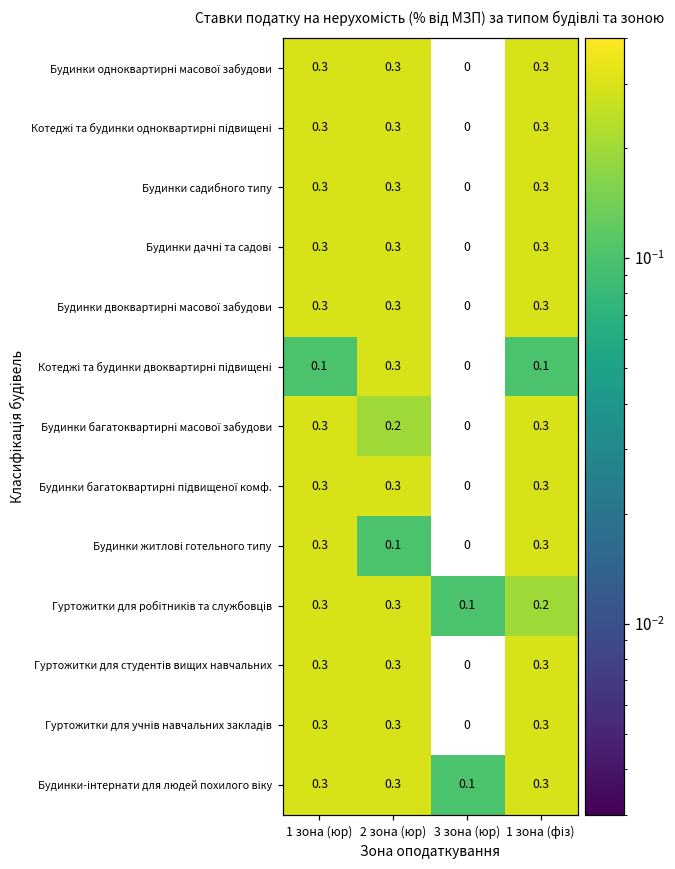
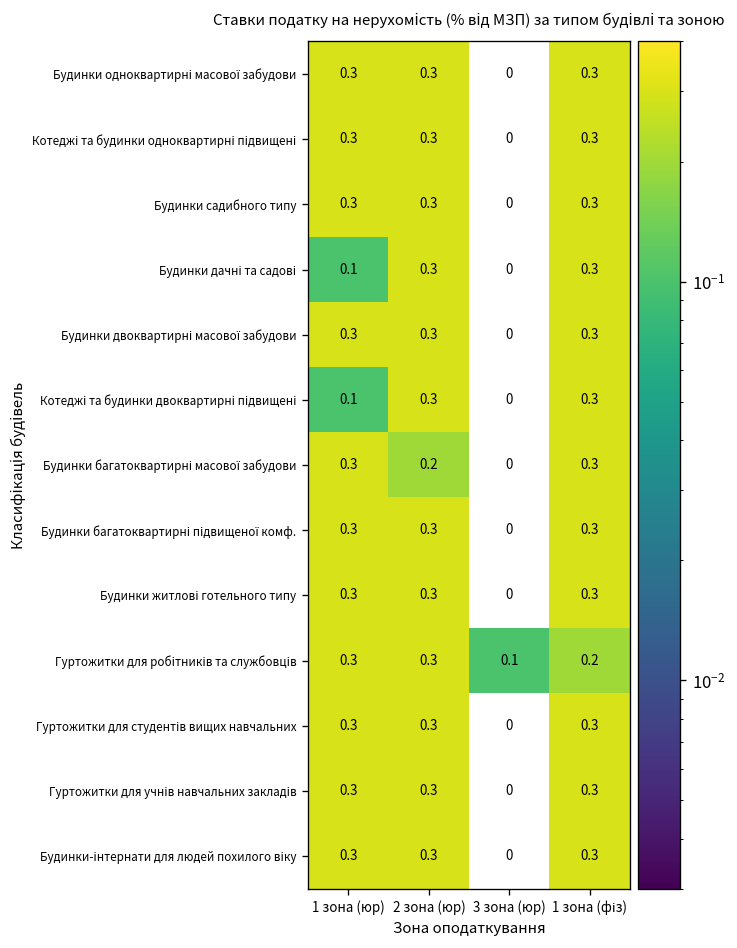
  {
    "Будинки одноквартирні масової забудови": {
      "1 зона (юр)": 0.3,
      "2 зона (юр)": 0.3,
      "3 зона (юр)": 0,
      "1 зона (фіз)": 0.3
    },
    "Котеджі та будинки одноквартирні підвищені": {
      "1 зона (юр)": 0.3,
      "2 зона (юр)": 0.3,
      "3 зона (юр)": 0,
      "1 зона (фіз)": 0.3
    },
    "Будинки садибного типу": {
      "1 зона (юр)": 0.3,
      "2 зона (юр)": 0.3,
      "3 зона (юр)": 0,
      "1 зона (фіз)": 0.3
    },
    "Будинки дачні та садові": {
-     "1 зона (юр)": 0.3,
+     "1 зона (юр)": 0.1,
      "2 зона (юр)": 0.3,
      "3 зона (юр)": 0,
      "1 зона (фіз)": 0.3
    },
    "Будинки двоквартирні масової забудови": {
      "1 зона (юр)": 0.3,
      "2 зона (юр)": 0.3,
      "3 зона (юр)": 0,
      "1 зона (фіз)": 0.3
    },
    "Котеджі та будинки двоквартирні підвищені": {
      "1 зона (юр)": 0.1,
      "2 зона (юр)": 0.3,
      "3 зона (юр)": 0,
-     "1 зона (фіз)": 0.1
+     "1 зона (фіз)": 0.3
    },
    "Будинки багатоквартирні масової забудови": {
      "1 зона (юр)": 0.3,
      "2 зона (юр)": 0.2,
      "3 зона (юр)": 0,
      "1 зона (фіз)": 0.3
    },
    "Будинки багатоквартирні підвищеної комф.": {
      "1 зона (юр)": 0.3,
      "2 зона (юр)": 0.3,
      "3 зона (юр)": 0,
      "1 зона (фіз)": 0.3
    },
    "Будинки житлові готельного типу": {
      "1 зона (юр)": 0.3,
-     "2 зона (юр)": 0.1,
+     "2 зона (юр)": 0.3,
      "3 зона (юр)": 0,
      "1 зона (фіз)": 0.3
    },
    "Гуртожитки для робітників та службовців": {
      "1 зона (юр)": 0.3,
      "2 зона (юр)": 0.3,
      "3 зона (юр)": 0.1,
      "1 зона (фіз)": 0.2
    },
    "Гуртожитки для студентів вищих навчальних": {
      "1 зона (юр)": 0.3,
      "2 зона (юр)": 0.3,
      "3 зона (юр)": 0,
      "1 зона (фіз)": 0.3
    },
    "Гуртожитки для учнів навчальних закладів": {
      "1 зона (юр)": 0.3,
      "2 зона (юр)": 0.3,
      "3 зона (юр)": 0,
      "1 зона (фіз)": 0.3
    },
    "Будинки-інтернати для людей похилого віку": {
      "1 зона (юр)": 0.3,
      "2 зона (юр)": 0.3,
-     "3 зона (юр)": 0.1,
+     "3 зона (юр)": 0,
      "1 зона (фіз)": 0.3
    }
  }
